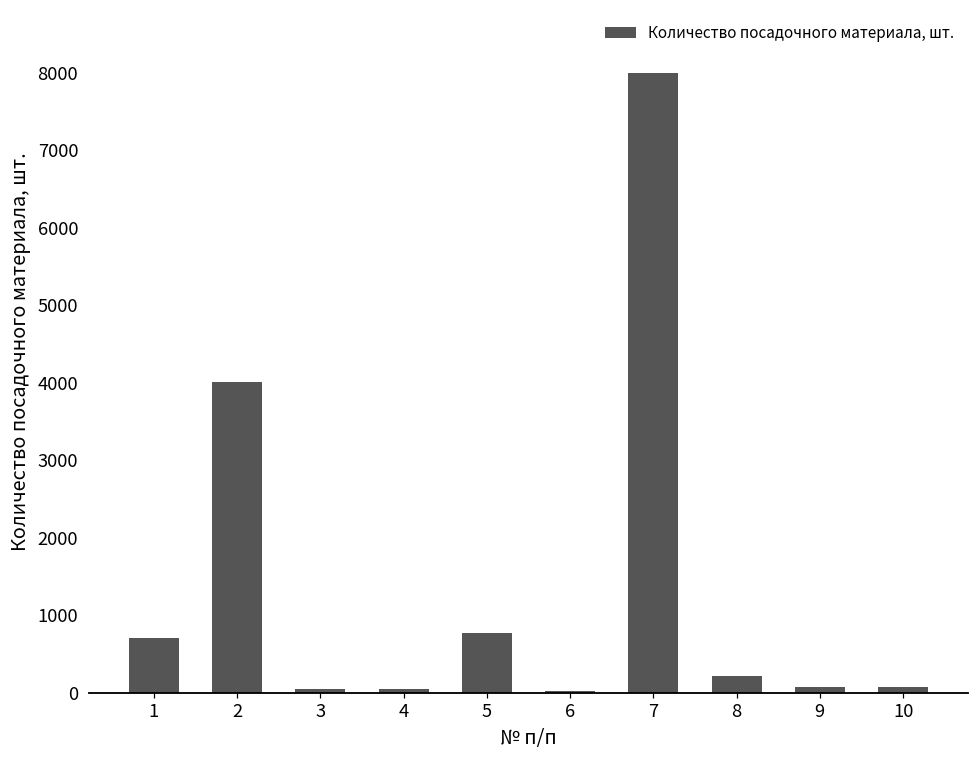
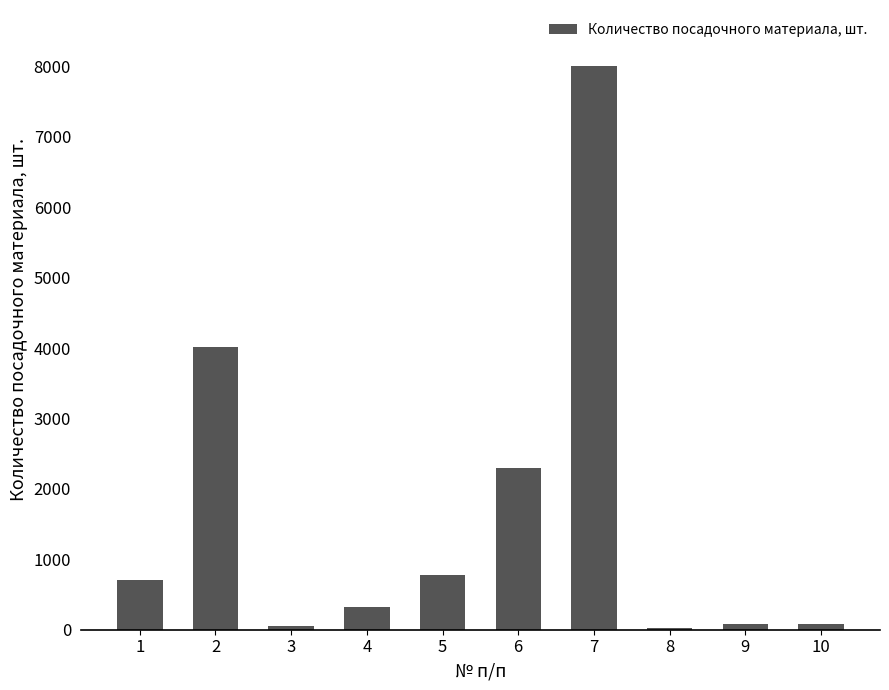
  {
    "1": 700,
    "2": 4000,
    "3": 100,
-   "4": 0,
+   "4": 300,
    "5": 800,
-   "6": 0,
+   "6": 2300,
    "7": 8000,
-   "8": 200,
+   "8": 0,
    "9": 100,
    "10": 100
  }
